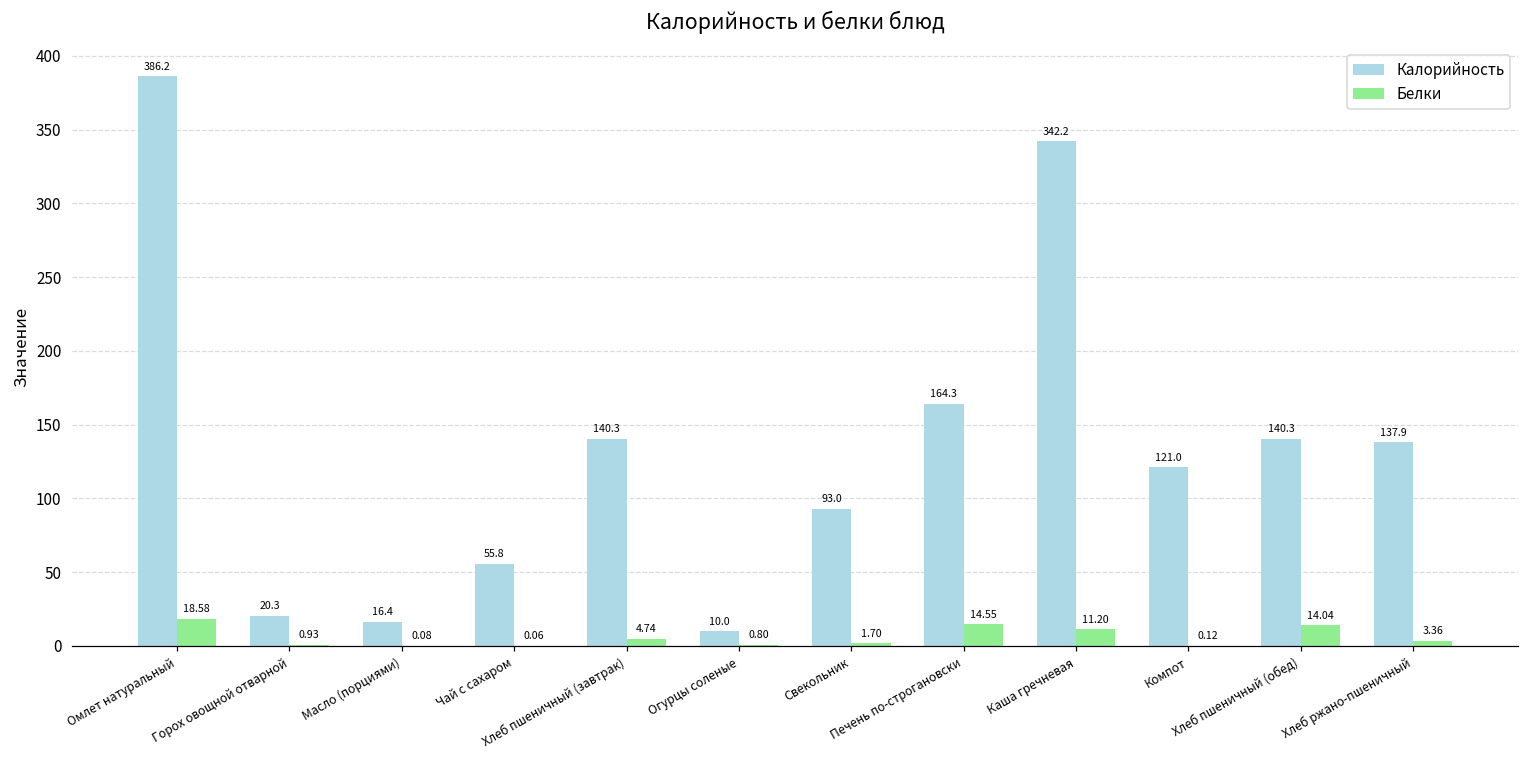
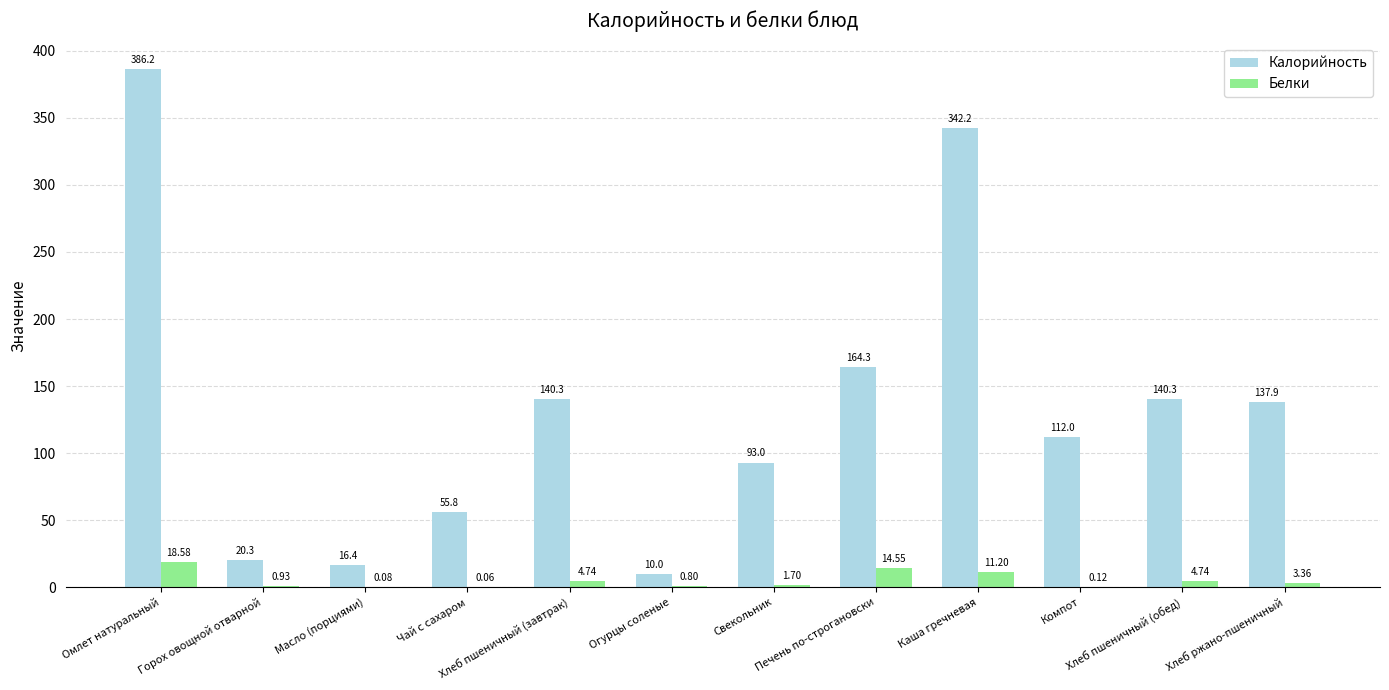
  {
    "Калорийность": {
      "Омлет натуральный": 386.2,
      "Горох овощной отварной": 20.3,
      "Масло (порциями)": 16.4,
      "Чай с сахаром": 55.8,
      "Хлеб пшеничный (завтрак)": 140.3,
      "Огурцы соленые": 10.0,
      "Свекольник": 93.0,
      "Печень по-строгановски": 164.3,
      "Каша гречневая": 342.2,
-     "Компот": 121.0,
+     "Компот": 112.0,
      "Хлеб пшеничный (обед)": 140.3,
      "Хлеб ржано-пшеничный": 137.9
    },
    "Белки": {
      "Омлет натуральный": 18.58,
      "Горох овощной отварной": 0.93,
      "Масло (порциями)": 0.08,
      "Чай с сахаром": 0.06,
      "Хлеб пшеничный (завтрак)": 4.74,
      "Огурцы соленые": 0.80,
      "Свекольник": 1.70,
      "Печень по-строгановски": 14.55,
      "Каша гречневая": 11.20,
      "Компот": 0.12,
-     "Хлеб пшеничный (обед)": 14.04,
+     "Хлеб пшеничный (обед)": 4.74,
      "Хлеб ржано-пшеничный": 3.36
    }
  }
